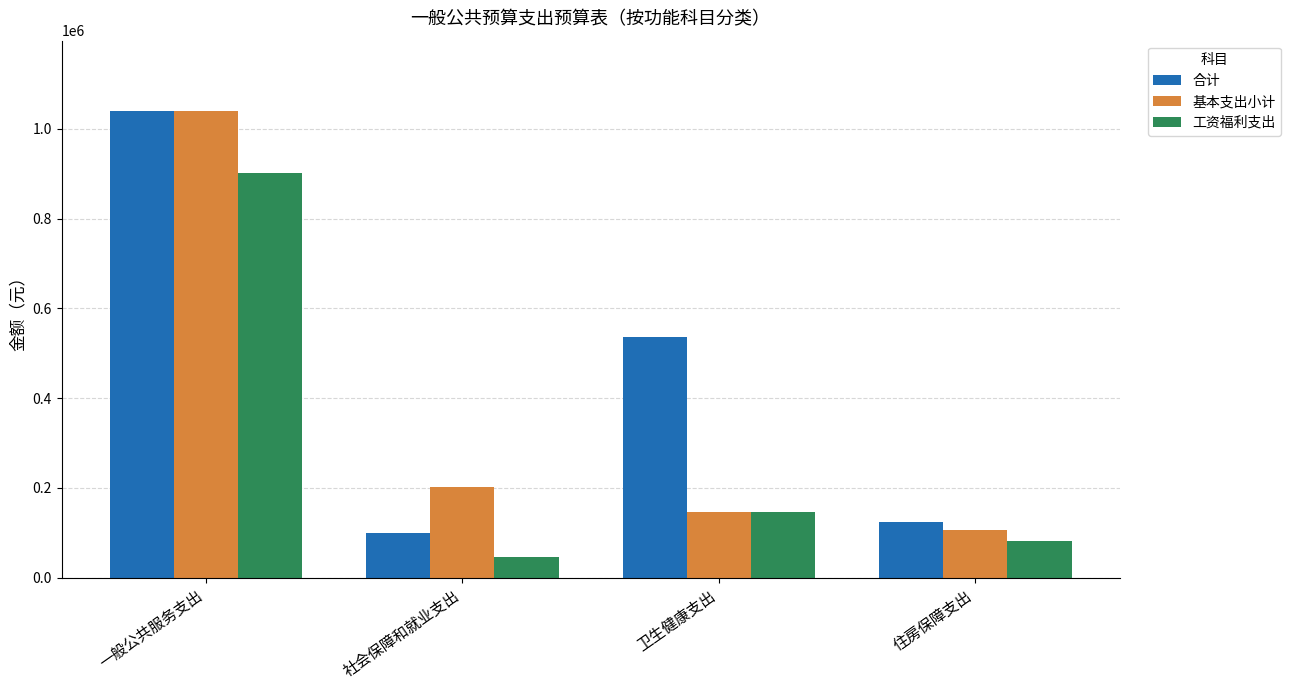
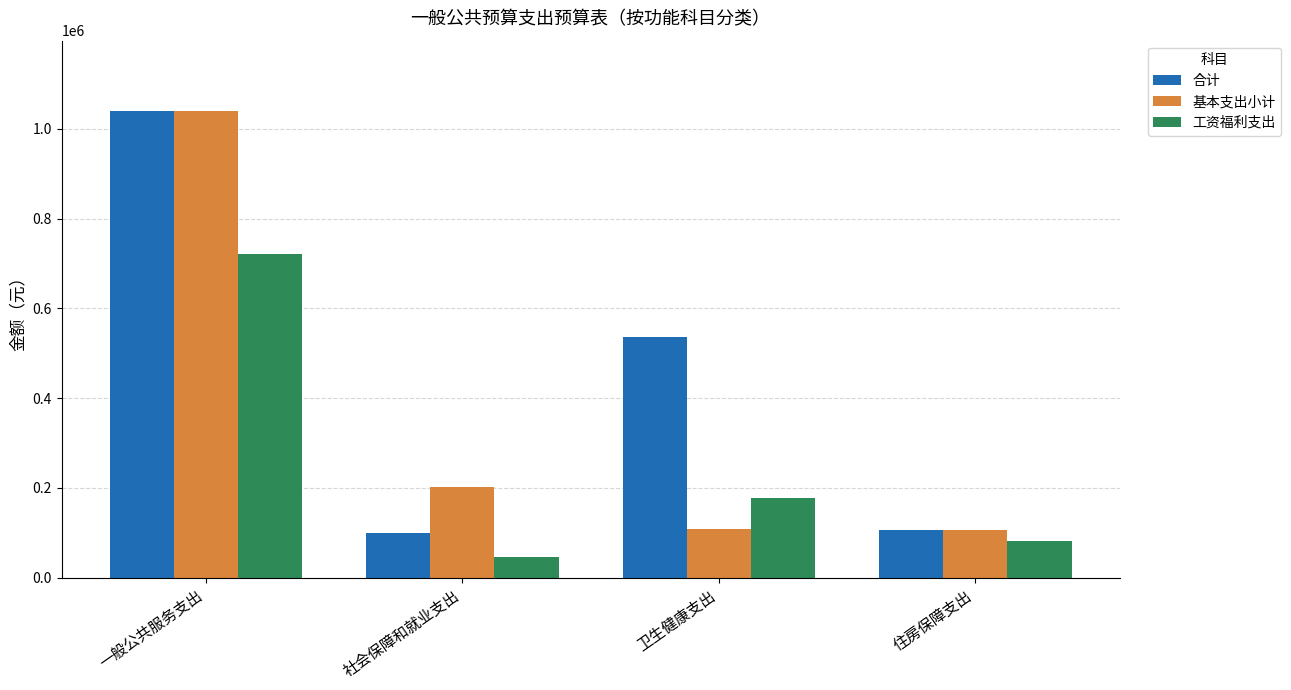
  {
    "合计": {
      "一般公共服务支出": 1040000,
      "社会保障和就业支出": 100000,
      "卫生健康支出": 540000,
-     "住房保障支出": 120000
+     "住房保障支出": 110000
    },
    "基本支出小计": {
      "一般公共服务支出": 1040000,
      "社会保障和就业支出": 200000,
-     "卫生健康支出": 150000,
+     "卫生健康支出": 110000,
      "住房保障支出": 110000
    },
    "工资福利支出": {
-     "一般公共服务支出": 900000,
+     "一般公共服务支出": 720000,
      "社会保障和就业支出": 50000,
-     "卫生健康支出": 150000,
+     "卫生健康支出": 180000,
      "住房保障支出": 80000
    }
  }
